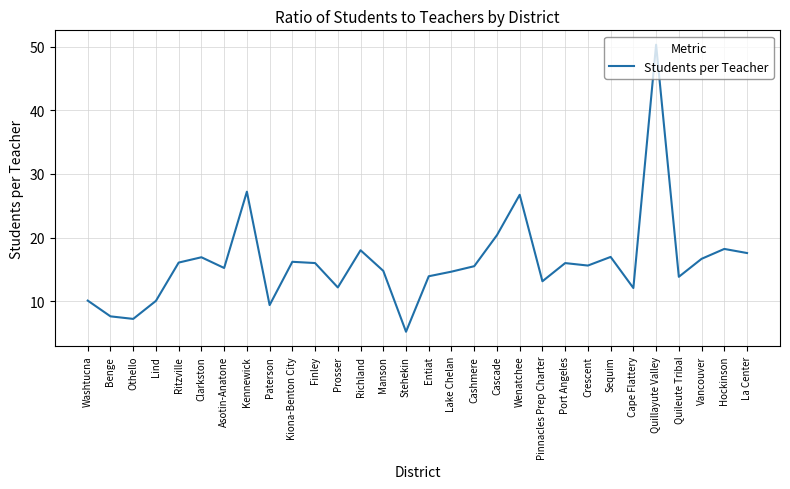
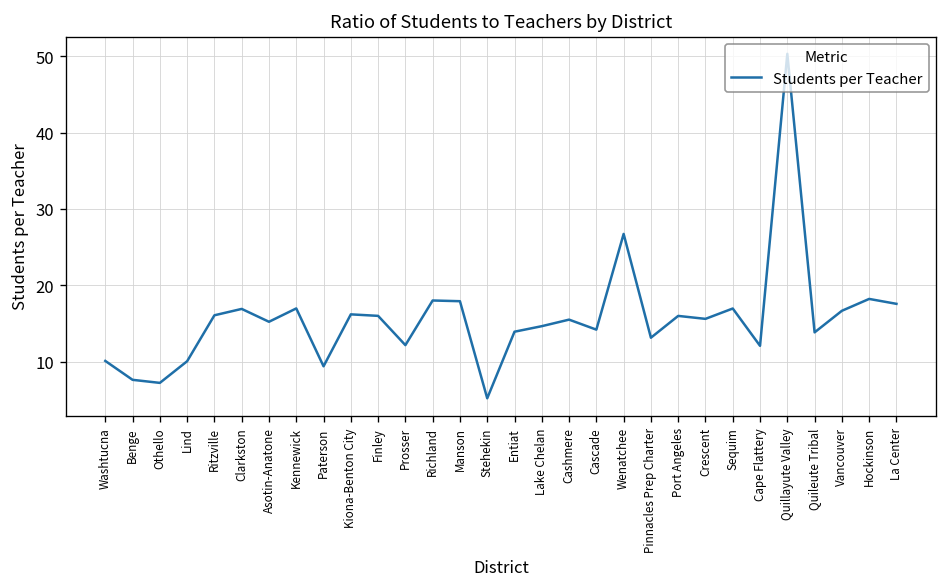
  {
    "Washtucna": 10,
    "Benge": 8,
    "Othello": 7,
    "Lind": 10,
    "Ritzville": 16,
    "Clarkston": 17,
    "Asotin-Anatone": 15,
-   "Kennewick": 27,
+   "Kennewick": 17,
    "Paterson": 9,
    "Kiona-Benton City": 16,
    "Finley": 16,
    "Prosser": 12,
    "Richland": 18,
-   "Manson": 15,
+   "Manson": 18,
    "Stehekin": 5,
    "Entiat": 14,
    "Lake Chelan": 15,
    "Cashmere": 15,
-   "Cascade": 20,
+   "Cascade": 14,
    "Wenatchee": 27,
    "Pinnacles Prep Charter": 13,
    "Port Angeles": 16,
    "Crescent": 16,
    "Sequim": 17,
    "Cape Flattery": 12,
    "Quileute Tribal": 14,
    "Vancouver": 17,
    "Hockinson": 18,
    "La Center": 18
  }
